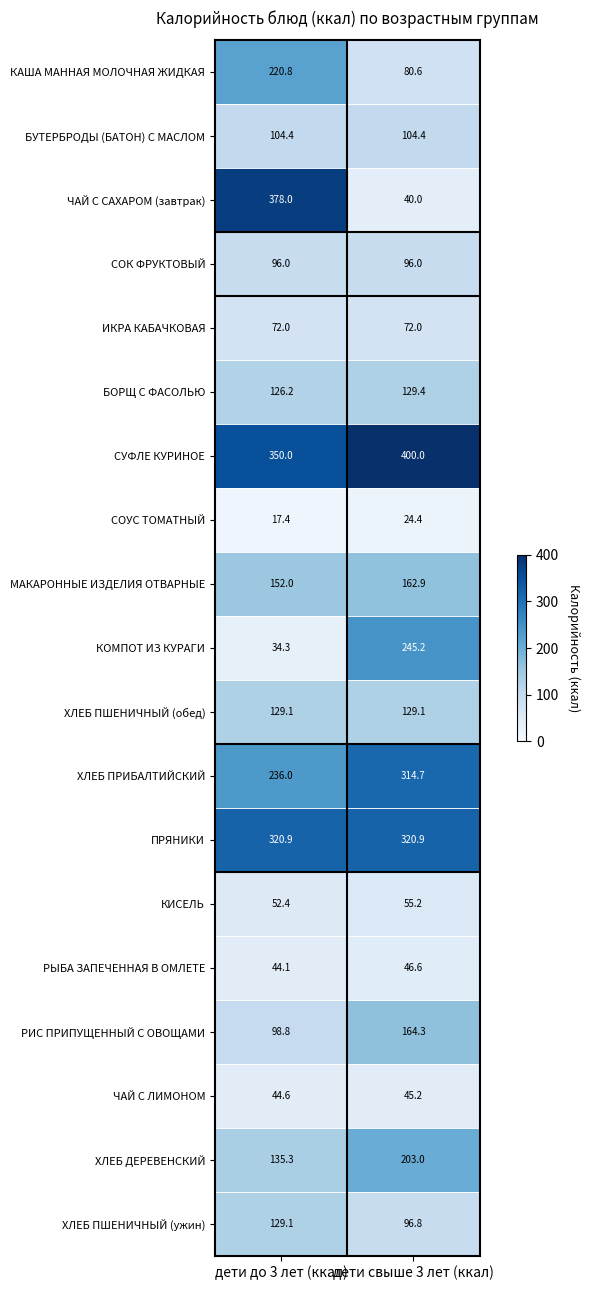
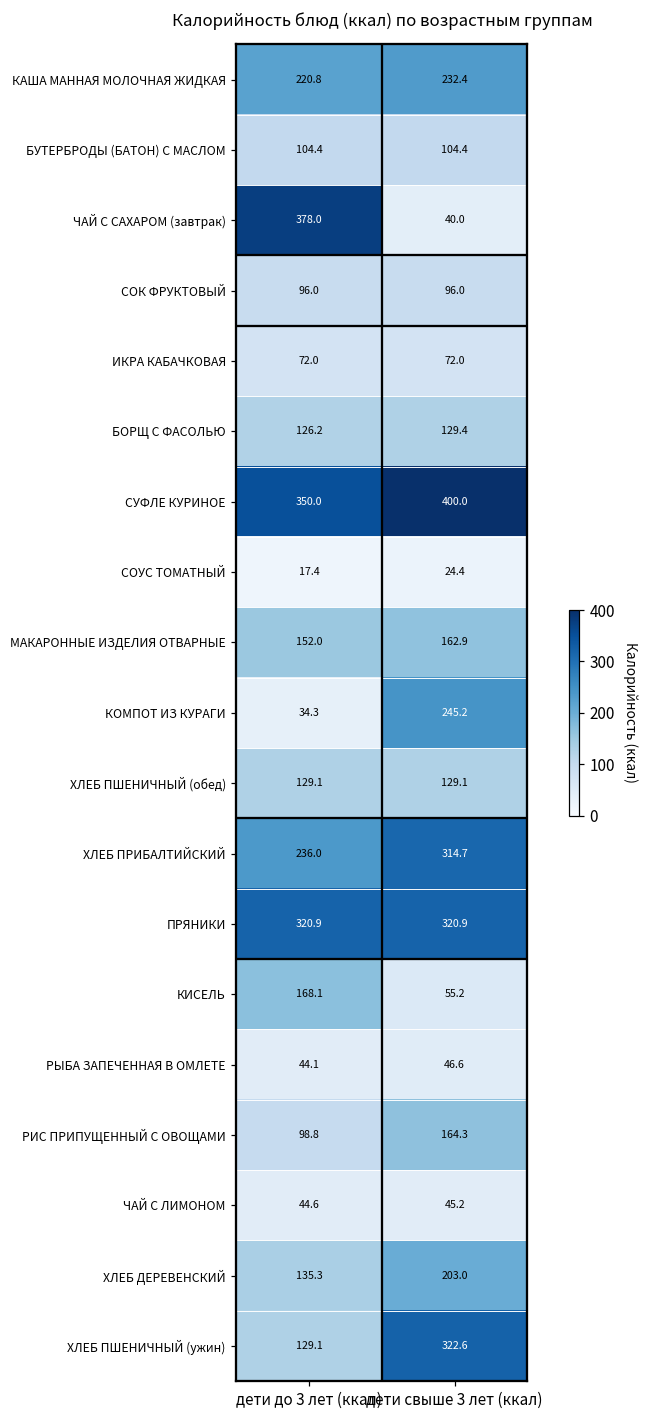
  {
    "КАША МАННАЯ МОЛОЧНАЯ ЖИДКАЯ": {
      "дети до 3 лет (ккал)": 220.8,
-     "дети свыше 3 лет (ккал)": 80.6
+     "дети свыше 3 лет (ккал)": 232.4
    },
    "БУТЕРБРОДЫ (БАТОН) С МАСЛОМ": {
      "дети до 3 лет (ккал)": 104.4,
      "дети свыше 3 лет (ккал)": 104.4
    },
    "ЧАЙ С САХАРОМ (завтрак)": {
      "дети до 3 лет (ккал)": 378.0,
      "дети свыше 3 лет (ккал)": 40.0
    },
    "СОК ФРУКТОВЫЙ": {
      "дети до 3 лет (ккал)": 96.0,
      "дети свыше 3 лет (ккал)": 96.0
    },
    "ИКРА КАБАЧКОВАЯ": {
      "дети до 3 лет (ккал)": 72.0,
      "дети свыше 3 лет (ккал)": 72.0
    },
    "БОРЩ С ФАСОЛЬЮ": {
      "дети до 3 лет (ккал)": 126.2,
      "дети свыше 3 лет (ккал)": 129.4
    },
    "СУФЛЕ КУРИНОЕ": {
      "дети до 3 лет (ккал)": 350.0,
      "дети свыше 3 лет (ккал)": 400.0
    },
    "СОУС ТОМАТНЫЙ": {
      "дети до 3 лет (ккал)": 17.4,
      "дети свыше 3 лет (ккал)": 24.4
    },
    "МАКАРОННЫЕ ИЗДЕЛИЯ ОТВАРНЫЕ": {
      "дети до 3 лет (ккал)": 152.0,
      "дети свыше 3 лет (ккал)": 162.9
    },
    "КОМПОТ ИЗ КУРАГИ": {
      "дети до 3 лет (ккал)": 34.3,
      "дети свыше 3 лет (ккал)": 245.2
    },
    "ХЛЕБ ПШЕНИЧНЫЙ (обед)": {
      "дети до 3 лет (ккал)": 129.1,
      "дети свыше 3 лет (ккал)": 129.1
    },
    "ХЛЕБ ПРИБАЛТИЙСКИЙ": {
      "дети до 3 лет (ккал)": 236.0,
      "дети свыше 3 лет (ккал)": 314.7
    },
    "ПРЯНИКИ": {
      "дети до 3 лет (ккал)": 320.9,
      "дети свыше 3 лет (ккал)": 320.9
    },
    "КИСЕЛЬ": {
-     "дети до 3 лет (ккал)": 52.4,
+     "дети до 3 лет (ккал)": 168.1,
      "дети свыше 3 лет (ккал)": 55.2
    },
    "РЫБА ЗАПЕЧЕННАЯ В ОМЛЕТЕ": {
      "дети до 3 лет (ккал)": 44.1,
      "дети свыше 3 лет (ккал)": 46.6
    },
    "РИС ПРИПУЩЕННЫЙ С ОВОЩАМИ": {
      "дети до 3 лет (ккал)": 98.8,
      "дети свыше 3 лет (ккал)": 164.3
    },
    "ЧАЙ С ЛИМОНОМ": {
      "дети до 3 лет (ккал)": 44.6,
      "дети свыше 3 лет (ккал)": 45.2
    },
    "ХЛЕБ ДЕРЕВЕНСКИЙ": {
      "дети до 3 лет (ккал)": 135.3,
      "дети свыше 3 лет (ккал)": 203.0
    },
    "ХЛЕБ ПШЕНИЧНЫЙ (ужин)": {
      "дети до 3 лет (ккал)": 129.1,
-     "дети свыше 3 лет (ккал)": 96.8
+     "дети свыше 3 лет (ккал)": 322.6
    }
  }
